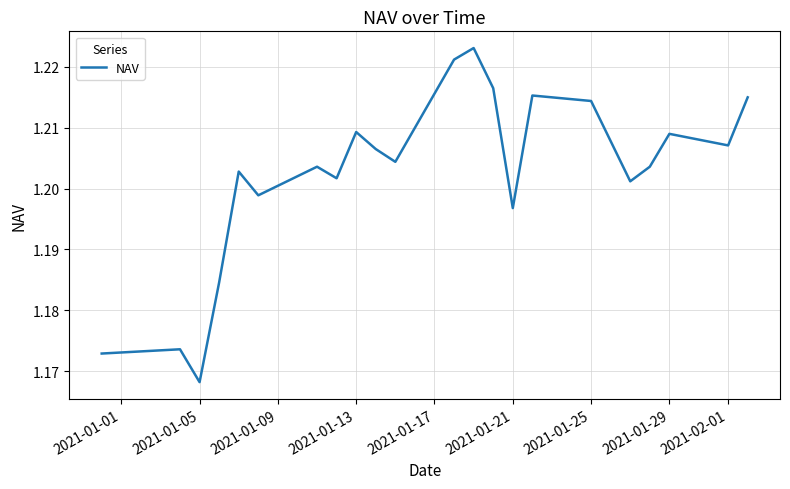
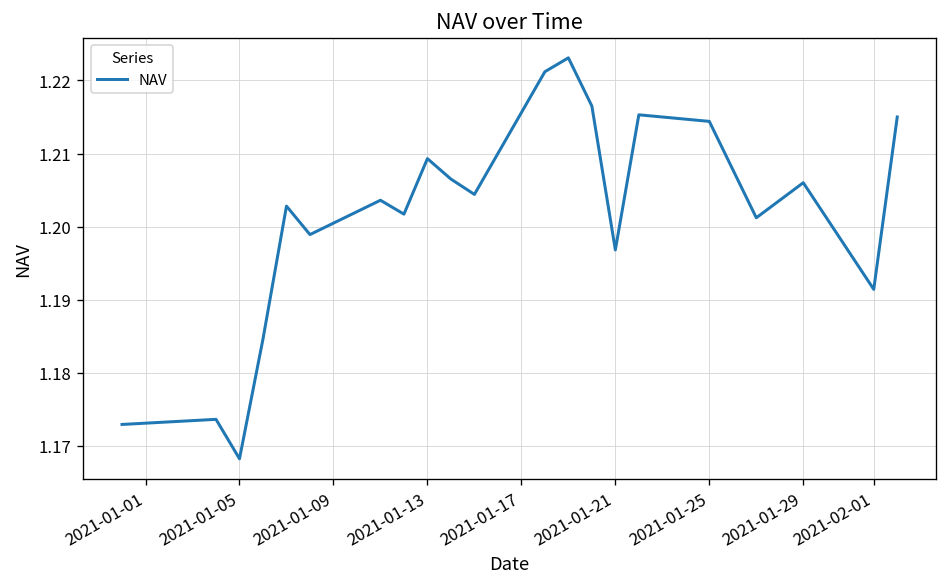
  {
    "2021-01-05": 1.168,
    "2021-01-13": 1.209,
    "2021-01-21": 1.197,
    "2021-01-25": 1.214,
-   "2021-01-29": 1.209,
-   "2021-02-01": 1.207
+   "2021-01-29": 1.206,
+   "2021-02-01": 1.191
  }
